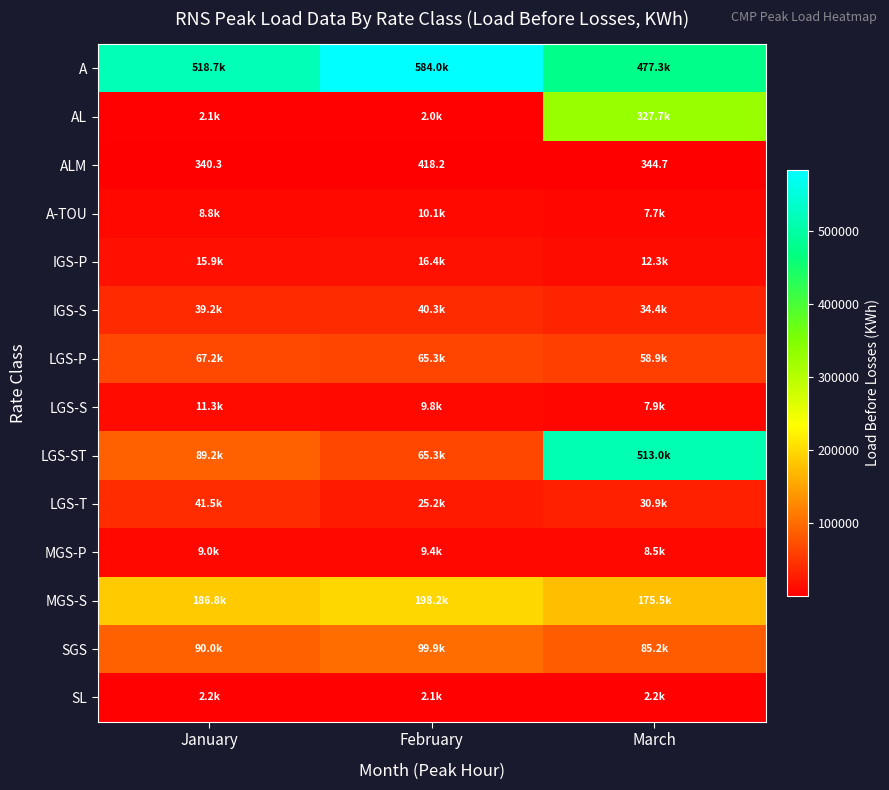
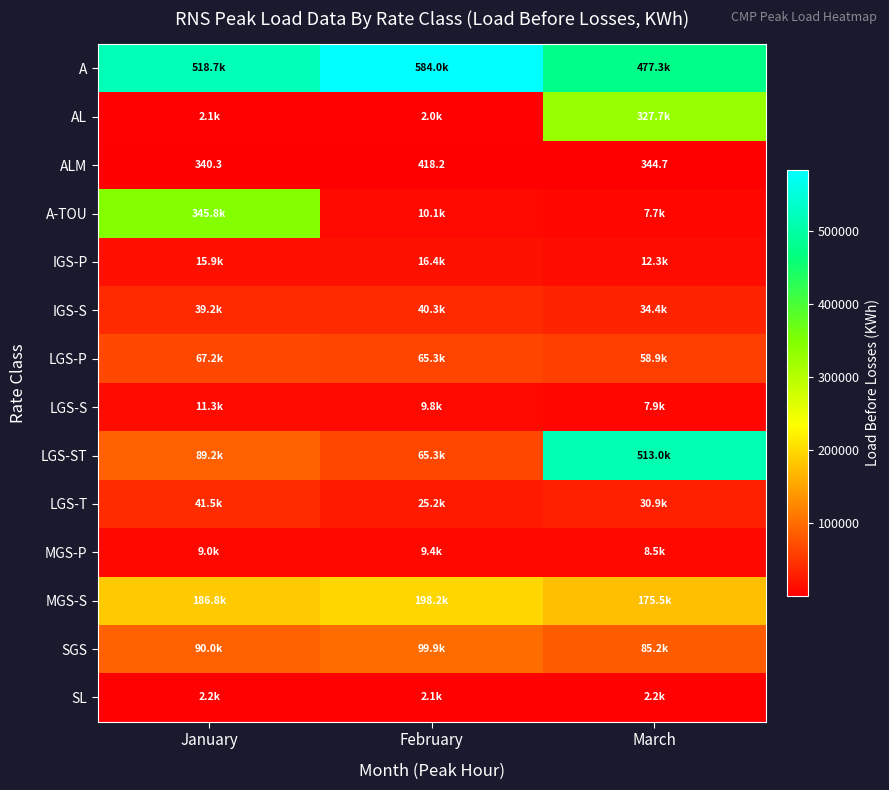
  {
    "A": {
      "January": "518.7k",
      "February": "584.0k",
      "March": "477.3k"
    },
    "AL": {
      "January": "2.1k",
      "February": "2.0k",
      "March": "327.7k"
    },
    "ALM": {
      "January": "340.3",
      "February": "418.2",
      "March": "344.7"
    },
    "A-TOU": {
-     "January": "8.8k",
+     "January": "345.8k",
      "February": "10.1k",
      "March": "7.7k"
    },
    "IGS-P": {
      "January": "15.9k",
      "February": "16.4k",
      "March": "12.3k"
    },
    "IGS-S": {
      "January": "39.2k",
      "February": "40.3k",
      "March": "34.4k"
    },
    "LGS-P": {
      "January": "67.2k",
      "February": "65.3k",
      "March": "58.9k"
    },
    "LGS-S": {
      "January": "11.3k",
      "February": "9.8k",
      "March": "7.9k"
    },
    "LGS-ST": {
      "January": "89.2k",
      "February": "65.3k",
      "March": "513.0k"
    },
    "LGS-T": {
      "January": "41.5k",
      "February": "25.2k",
      "March": "30.9k"
    },
    "MGS-P": {
      "January": "9.0k",
      "February": "9.4k",
      "March": "8.5k"
    },
    "MGS-S": {
      "January": "186.8k",
      "February": "198.2k",
      "March": "175.5k"
    },
    "SGS": {
      "January": "90.0k",
      "February": "99.9k",
      "March": "85.2k"
    },
    "SL": {
      "January": "2.2k",
      "February": "2.1k",
      "March": "2.2k"
    }
  }
